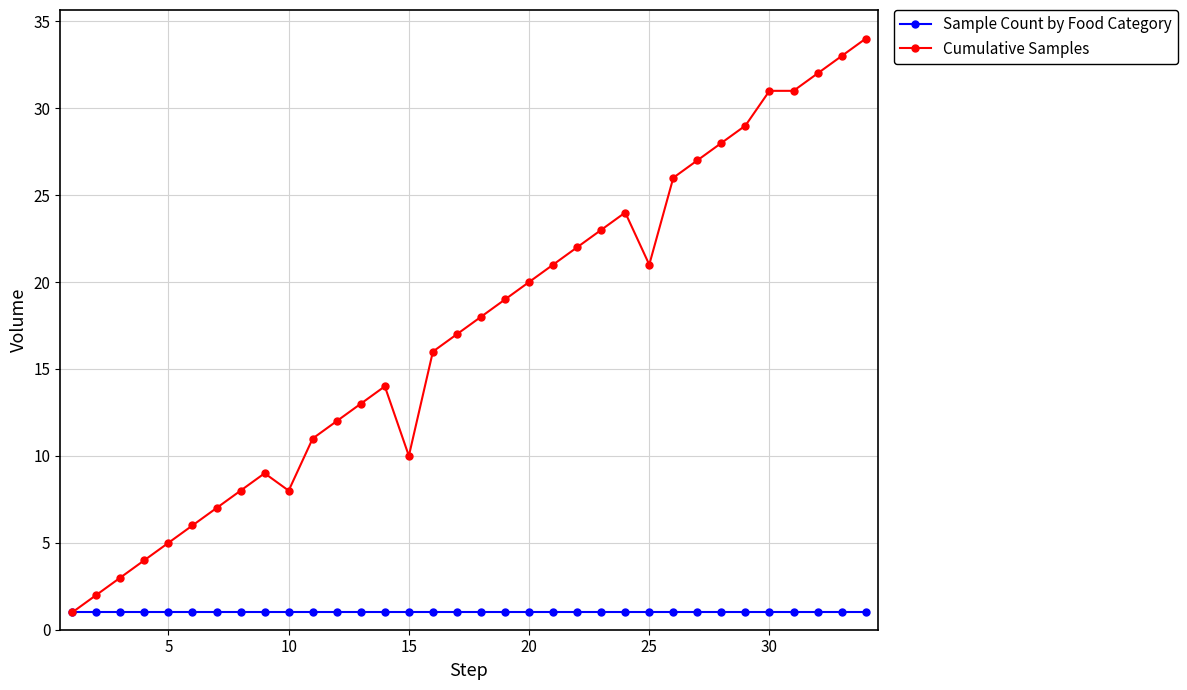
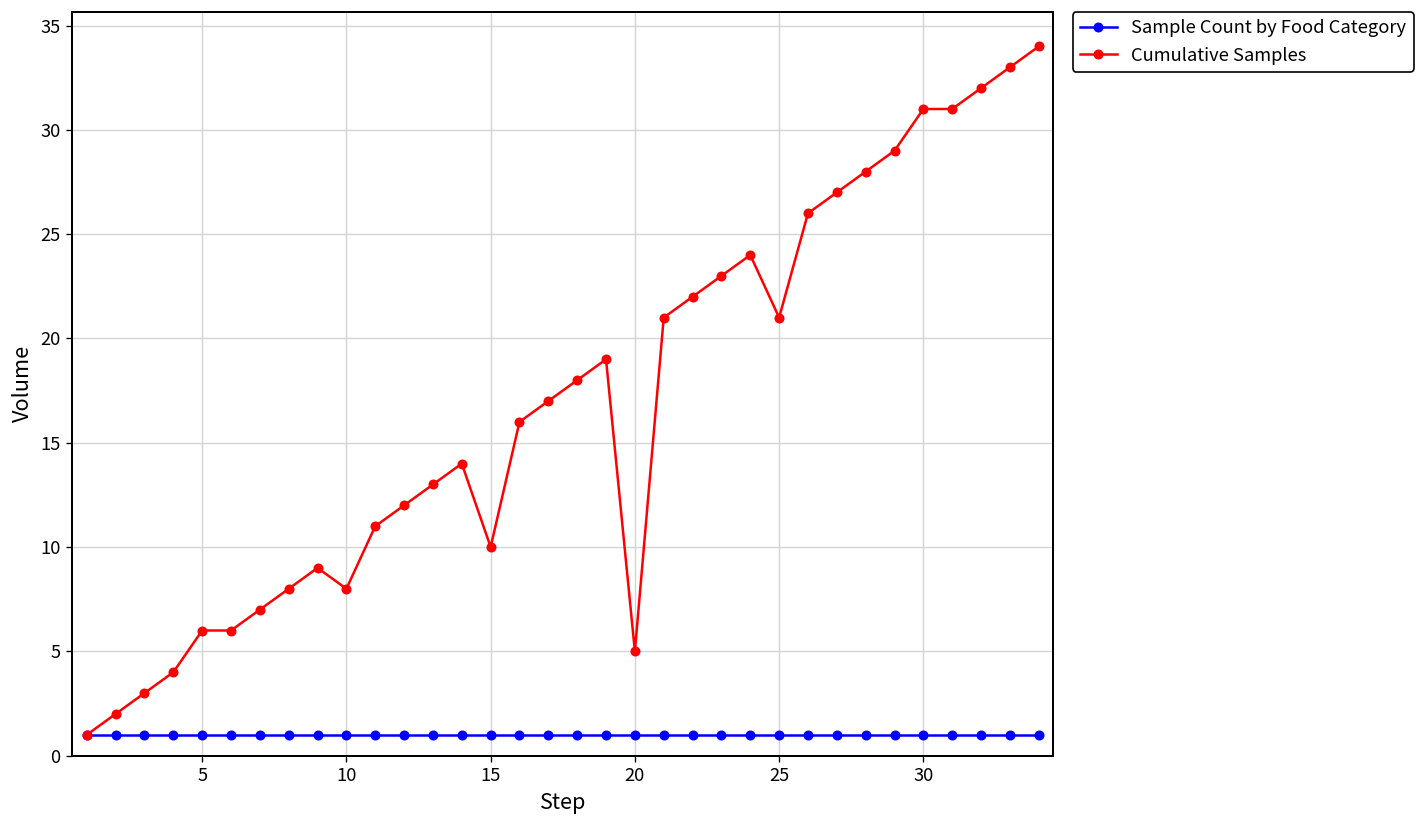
  {
    "Sample Count by Food Category": {
      "5": 1,
      "10": 1,
      "15": 1,
      "20": 1,
      "25": 1,
      "30": 1
    },
    "Cumulative Samples": {
-     "5": 5,
+     "5": 6,
      "10": 8,
      "15": 10,
-     "20": 20,
+     "20": 5,
      "25": 21,
      "30": 31
    }
  }
